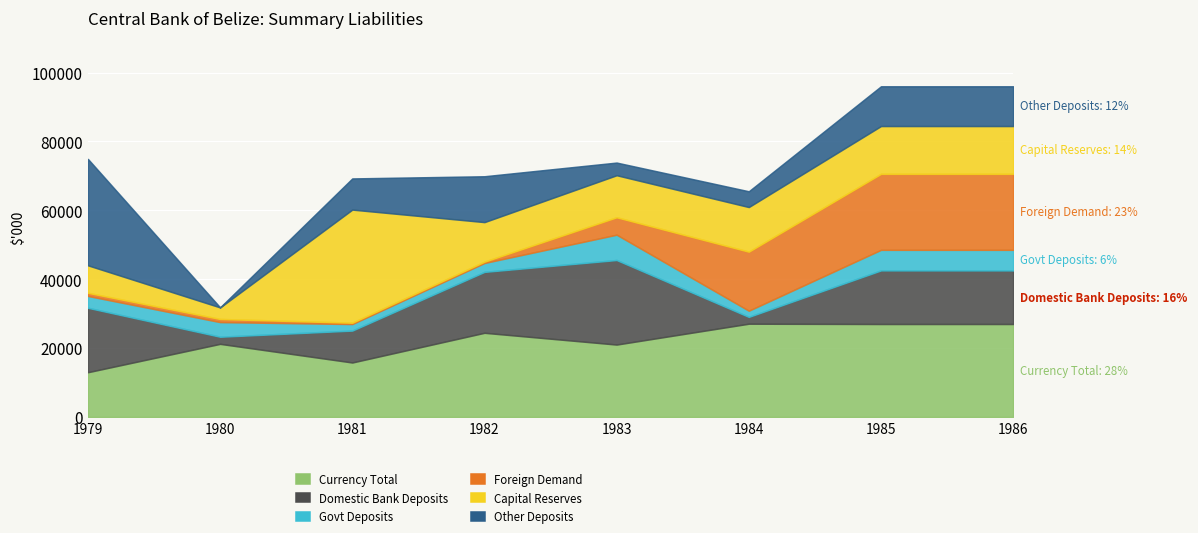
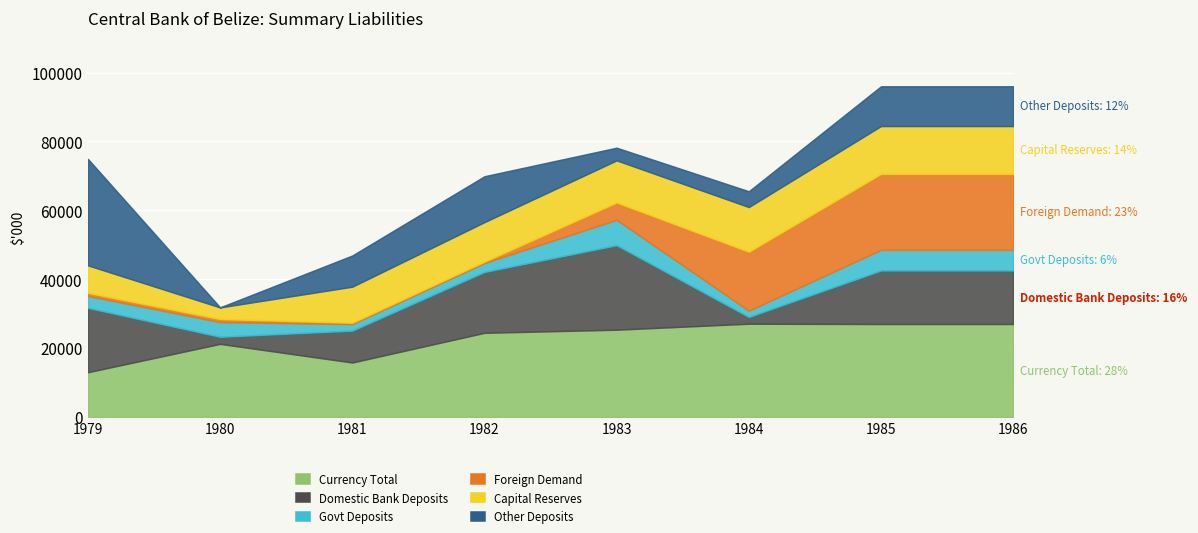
  {
    "Currency Total": {
      "1979": "13000",
      "1980": "21000",
      "1981": "16000",
      "1982": "24000",
-     "1983": "21000",
+     "1983": "25000",
      "1984": "27000",
      "1985": "27000"
    },
    "Domestic Bank Deposits": {
      "1986": "16%"
    },
    "Govt Deposits": {
      "1986": "6%"
    },
    "Foreign Demand": {
      "1979": "1000",
      "1980": "1000",
      "1983": "5000",
      "1984": "17000",
      "1985": "22000"
    },
    "Capital Reserves": {
      "1979": "8000",
-     "1981": "33000",
+     "1981": "10000",
      "1982": "11000",
      "1983": "12000",
      "1984": "13000",
      "1985": "14000"
    },
    "Other Deposits": {
      "1986": "12%"
    }
  }
